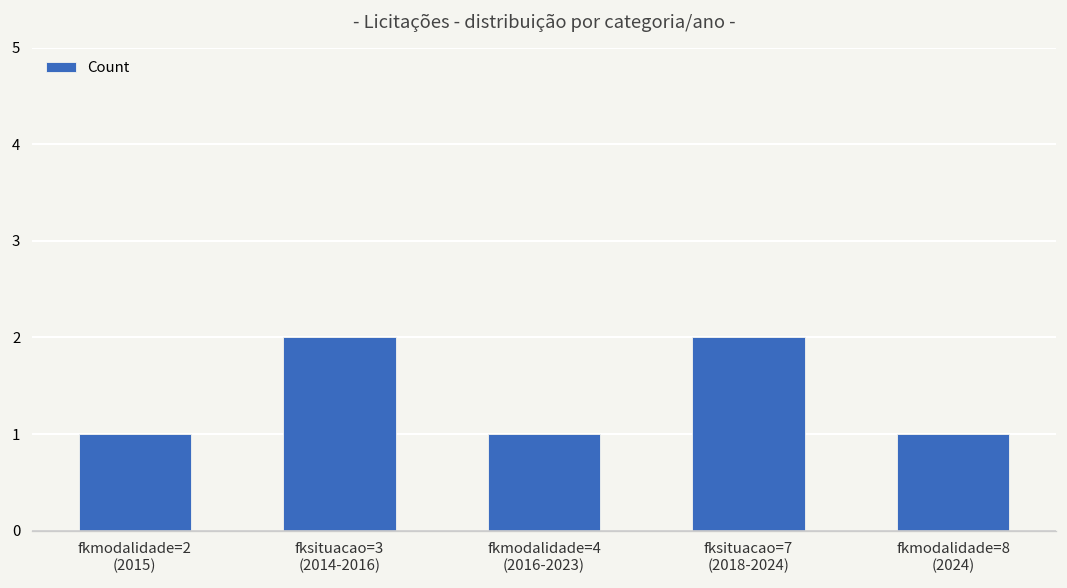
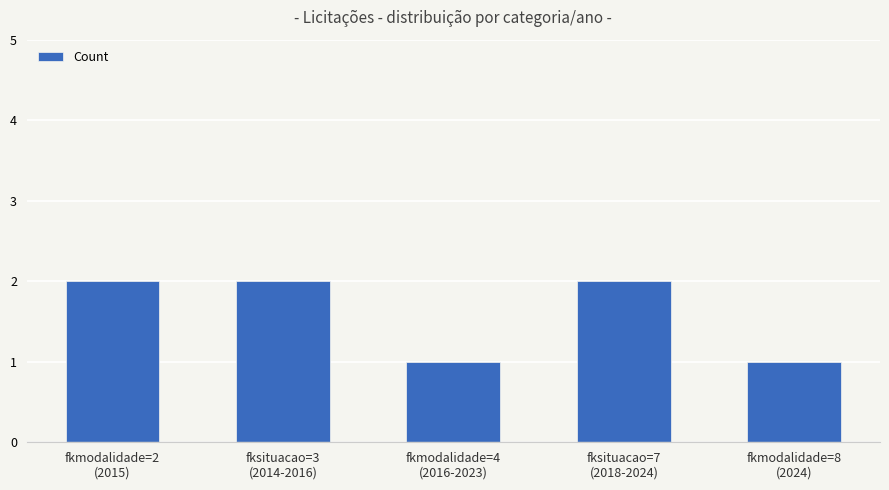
  {
-   "fkmodalidade=2 (2015)": 1,
+   "fkmodalidade=2 (2015)": 2,
    "fksituacao=3 (2014-2016)": 2,
    "fkmodalidade=4 (2016-2023)": 1,
    "fksituacao=7 (2018-2024)": 2,
    "fkmodalidade=8 (2024)": 1
  }
